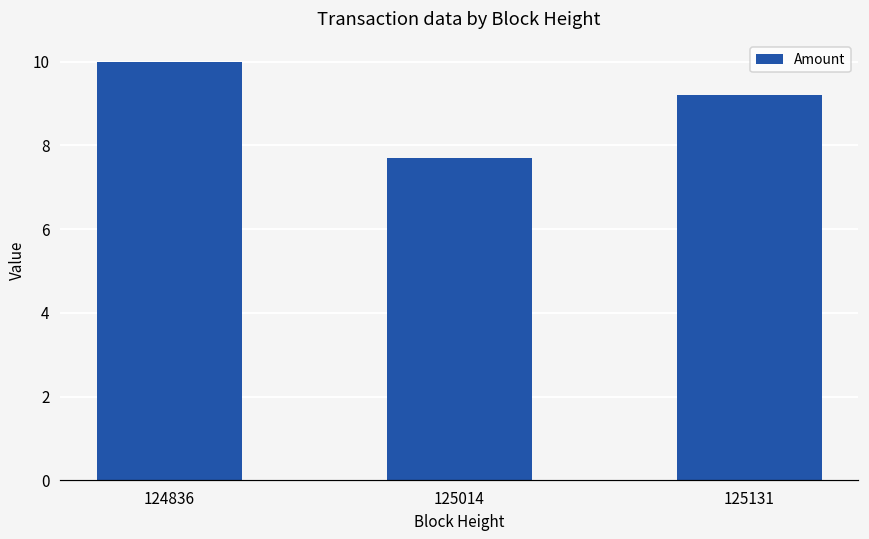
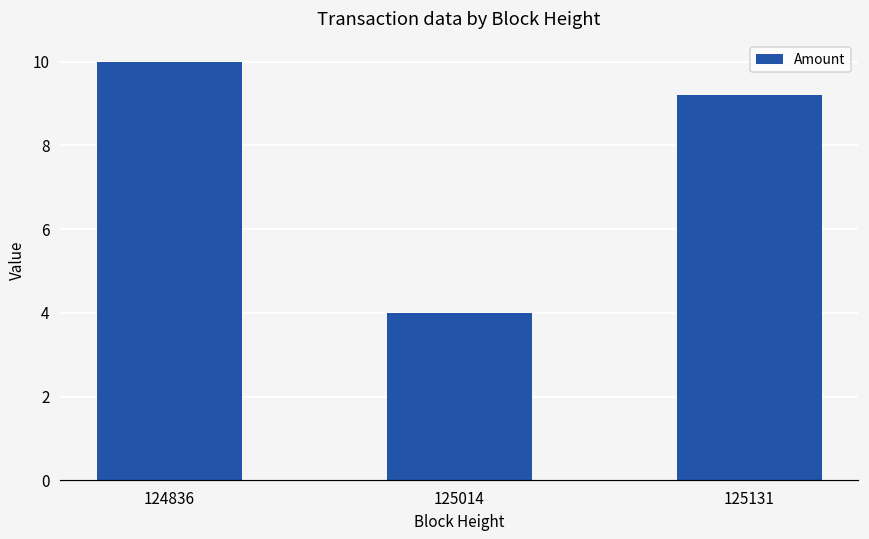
  {
    "124836": 10.0,
-   "125014": 7.7,
+   "125014": 4.0,
    "125131": 9.2
  }
